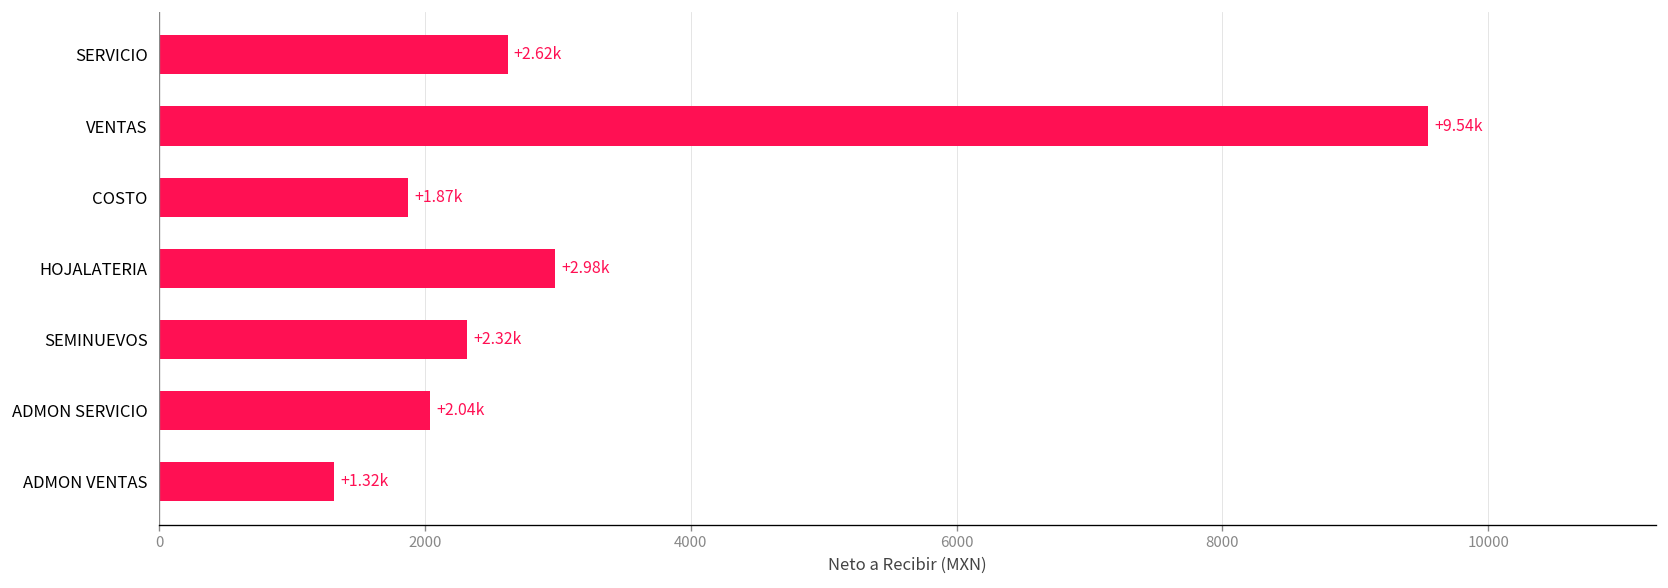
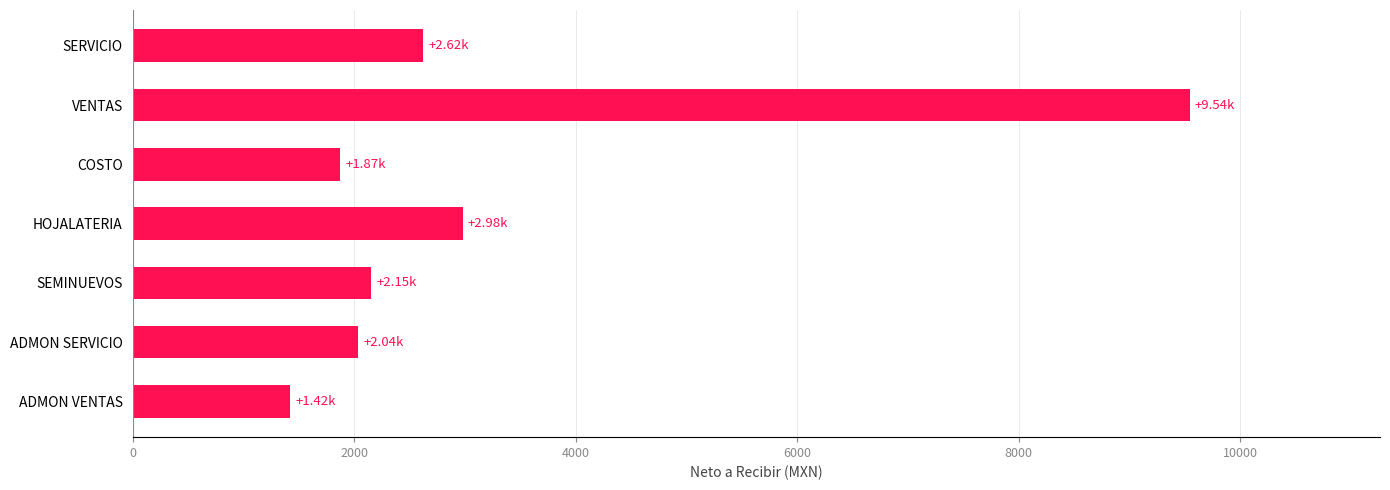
  {
    "SERVICIO": "+2.62k",
    "VENTAS": "+9.54k",
    "COSTO": "+1.87k",
    "HOJALATERIA": "+2.98k",
-   "SEMINUEVOS": "+2.32k",
+   "SEMINUEVOS": "+2.15k",
    "ADMON SERVICIO": "+2.04k",
-   "ADMON VENTAS": "+1.32k"
+   "ADMON VENTAS": "+1.42k"
  }
